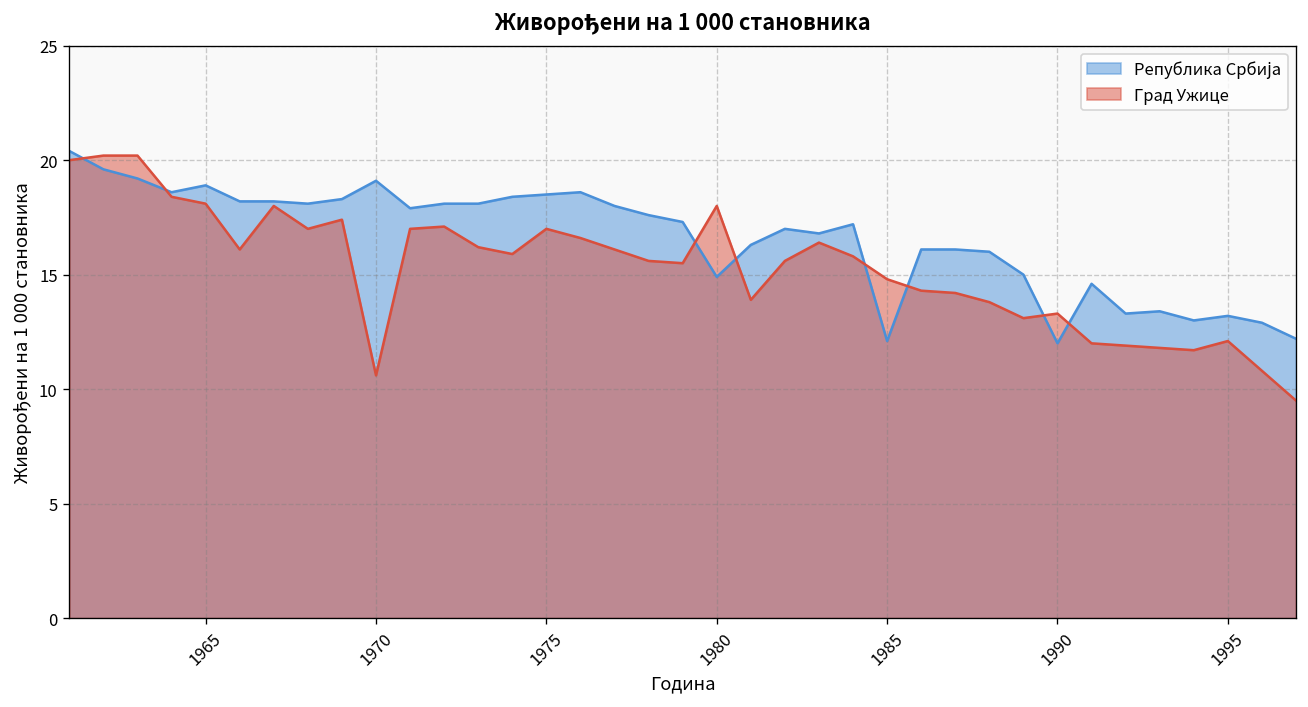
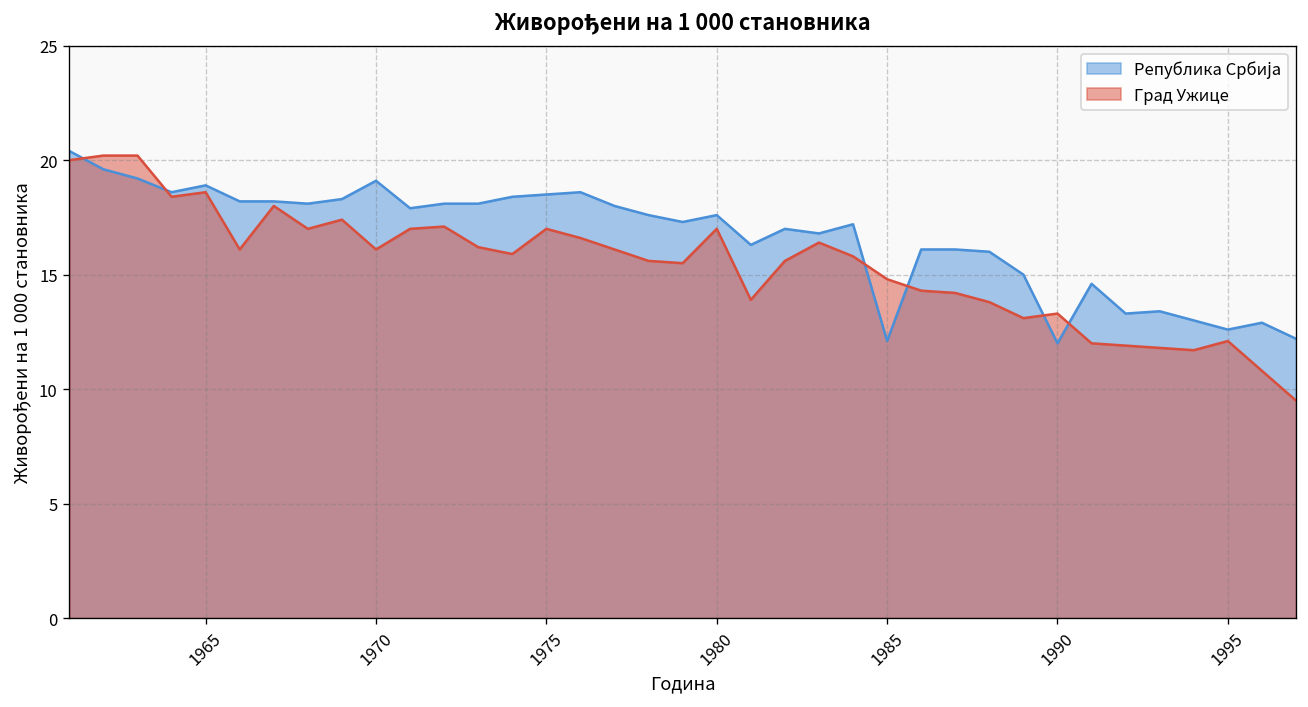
  {
    "Република Србија": {
      "1965": 18.9,
      "1970": 19.1,
      "1975": 18.5,
-     "1980": 14.9,
+     "1980": 17.6,
      "1985": 12.1,
      "1990": 12.0,
-     "1995": 13.2
+     "1995": 12.6
    },
    "Град Ужице": {
-     "1965": 18.1,
-     "1970": 10.6,
+     "1965": 18.6,
+     "1970": 16.1,
      "1975": 17.0,
-     "1980": 18,
+     "1980": 17,
      "1985": 14.8,
      "1990": 13.3,
      "1995": 12.1
    }
  }
